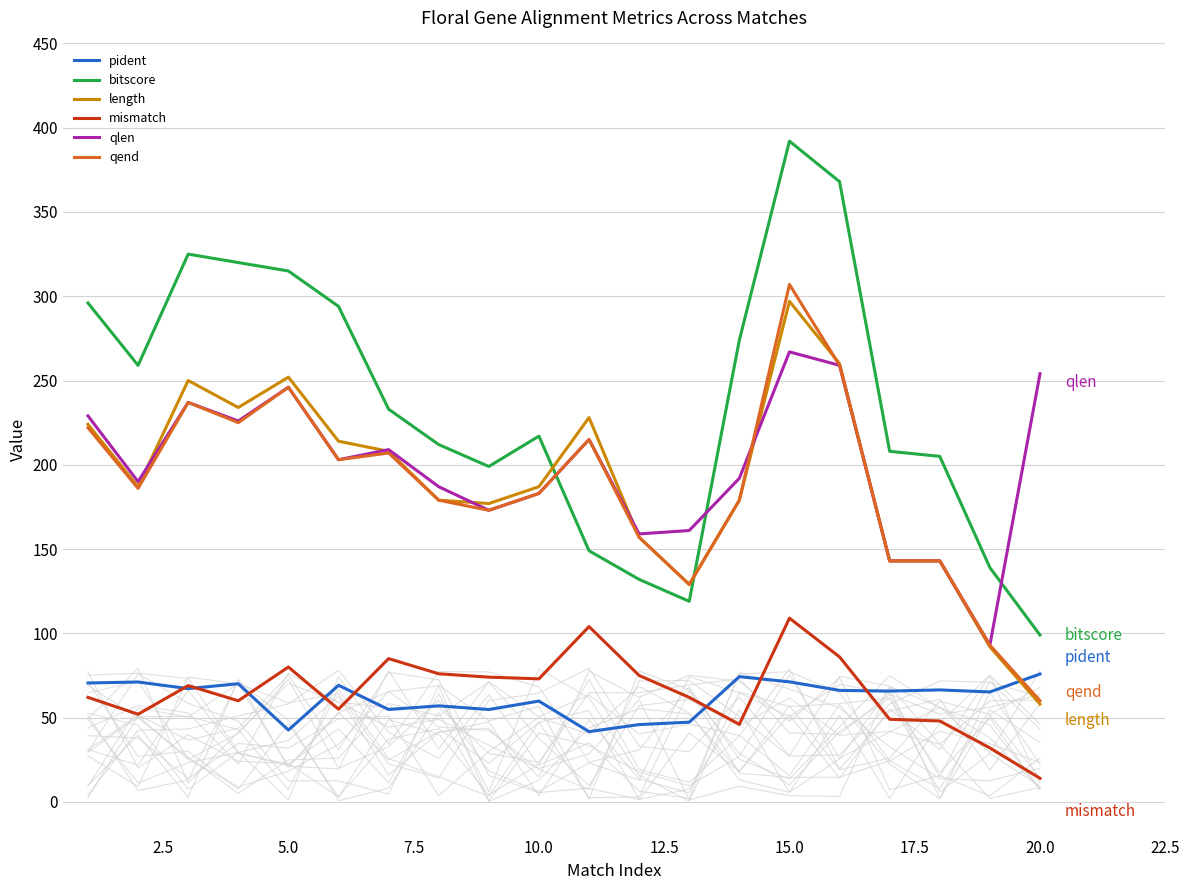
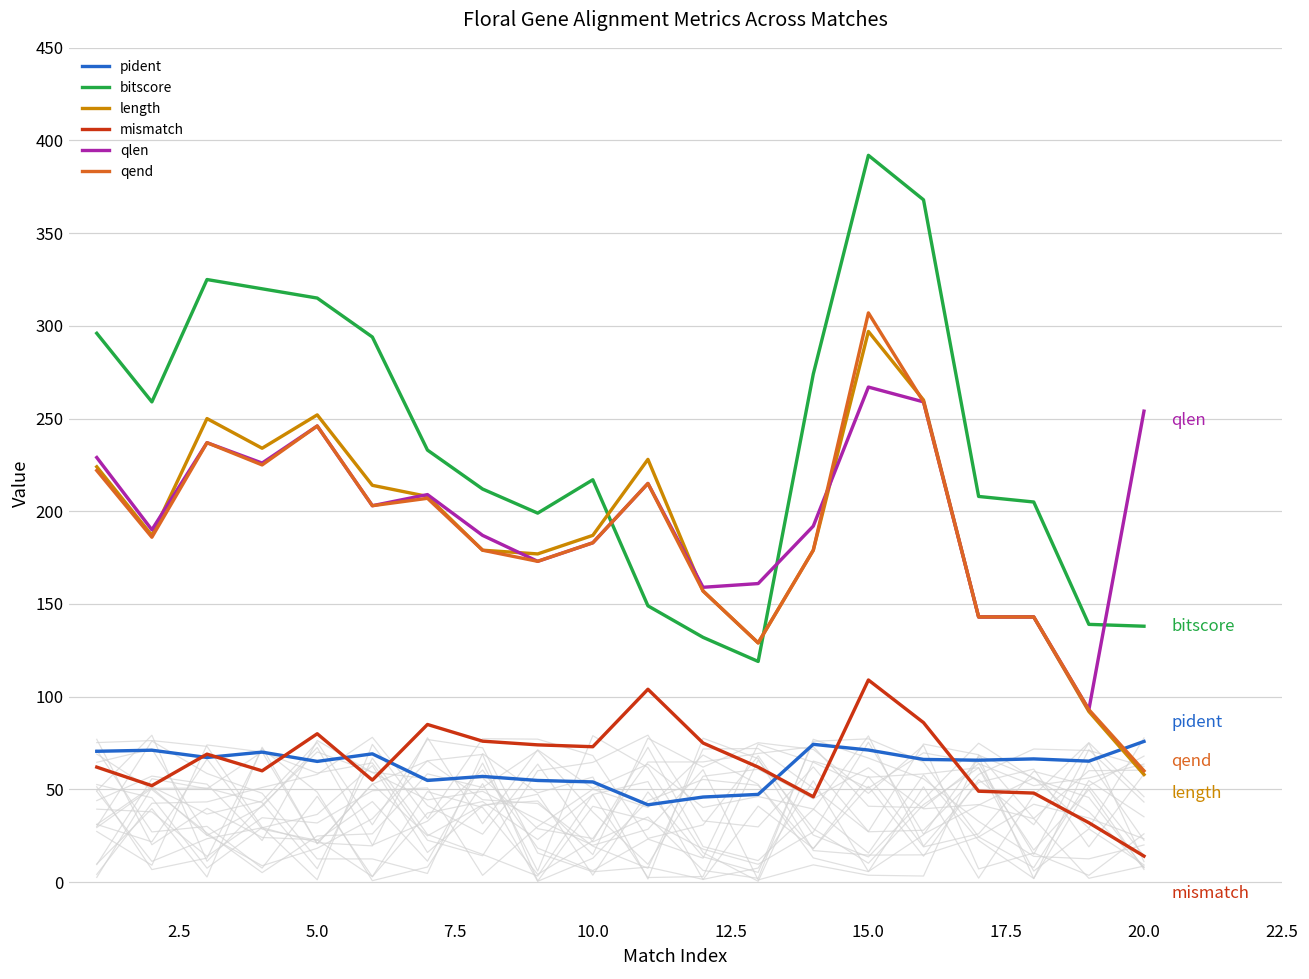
  {
    "pident": {
-     "5.0": 43,
-     "10.0": 60,
+     "5.0": 65,
+     "10.0": 54,
      "15.0": 71,
      "20.0": 76
    },
    "bitscore": {
      "5.0": 315,
      "10.0": 217,
      "15.0": 392,
-     "20.0": 99
+     "20.0": 138
    },
    "qlen": {
      "15.0": 267,
      "20.0": 254
    }
  }
